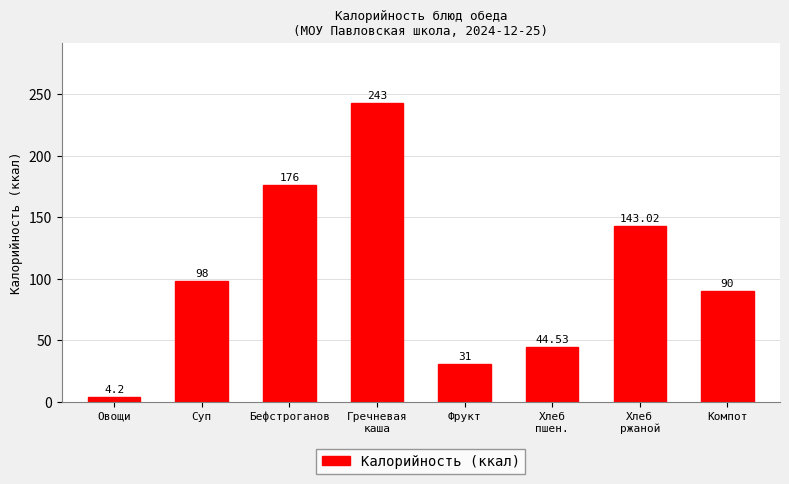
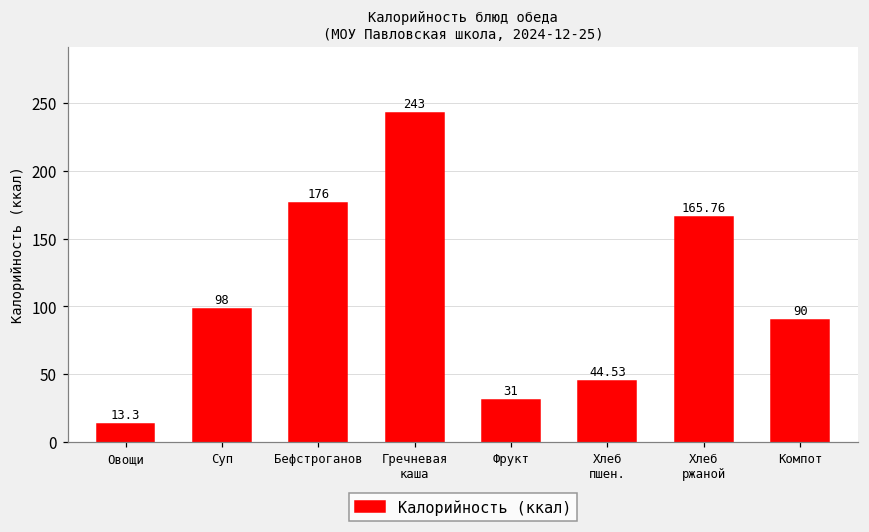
  {
-   "Овощи": 4.2,
+   "Овощи": 13.3,
    "Суп": 98,
    "Бефстроганов": 176,
    "Гречневая каша": 243,
    "Фрукт": 31,
    "Хлеб пшен.": 44.53,
-   "Хлеб ржаной": 143.02,
+   "Хлеб ржаной": 165.76,
    "Компот": 90
  }
